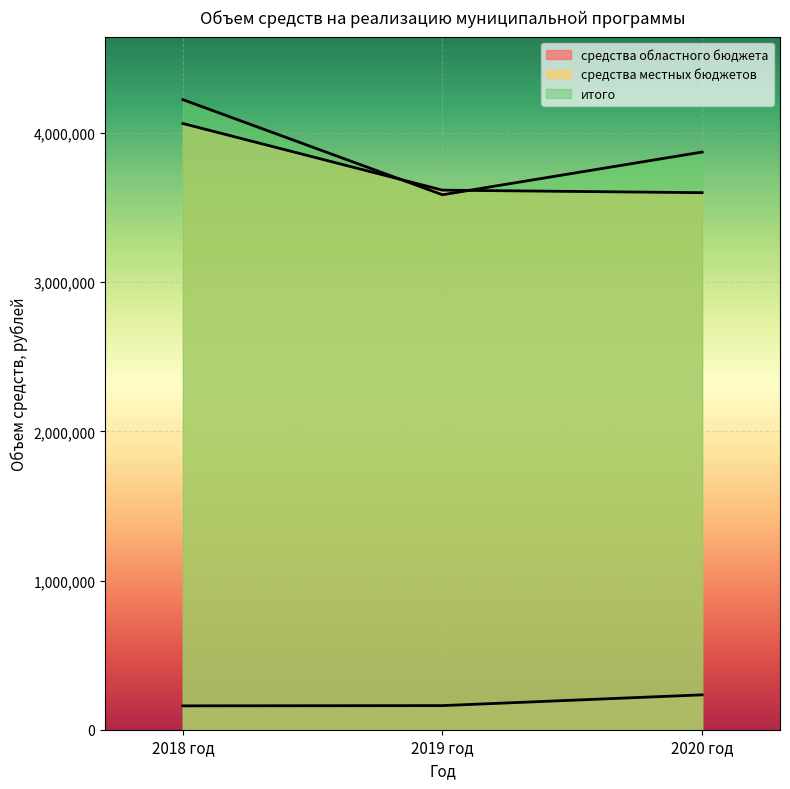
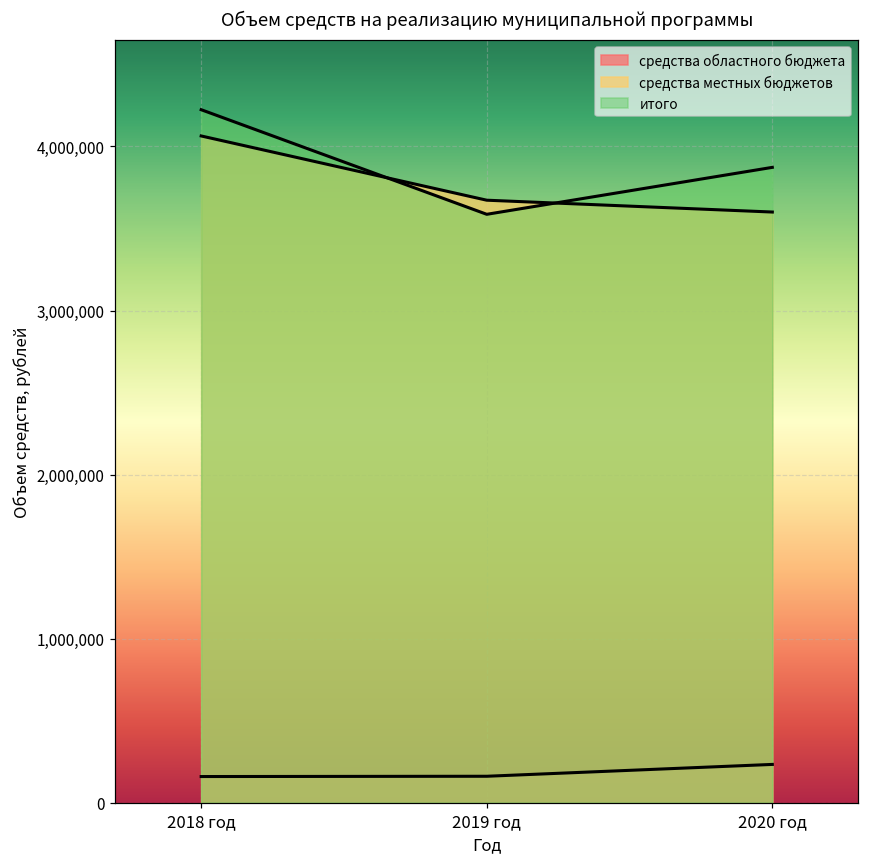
  {
    "средства областного бюджета": {
      "2018 год": "160,000",
      "2019 год": "160,000",
      "2020 год": "230,000"
    },
    "средства местных бюджетов": {
      "2018 год": "4,060,000",
-     "2019 год": "3,620,000",
+     "2019 год": "3,670,000",
      "2020 год": "3,600,000"
    },
    "итого": {
      "2018 год": "4,220,000",
      "2019 год": "3,590,000",
      "2020 год": "3,870,000"
    }
  }
